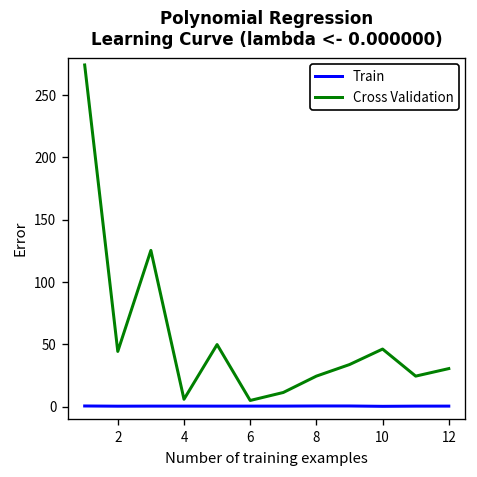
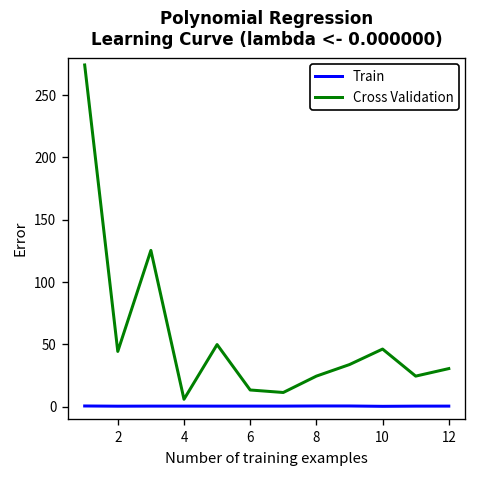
  {
    "Train": {
      "2": 0,
      "4": 0,
      "6": 0,
      "8": 1,
      "10": 0,
      "12": 0
    },
    "Cross Validation": {
      "2": 44,
      "4": 6,
-     "6": 5,
+     "6": 13,
      "8": 24,
      "10": 46,
      "12": 31
    }
  }
